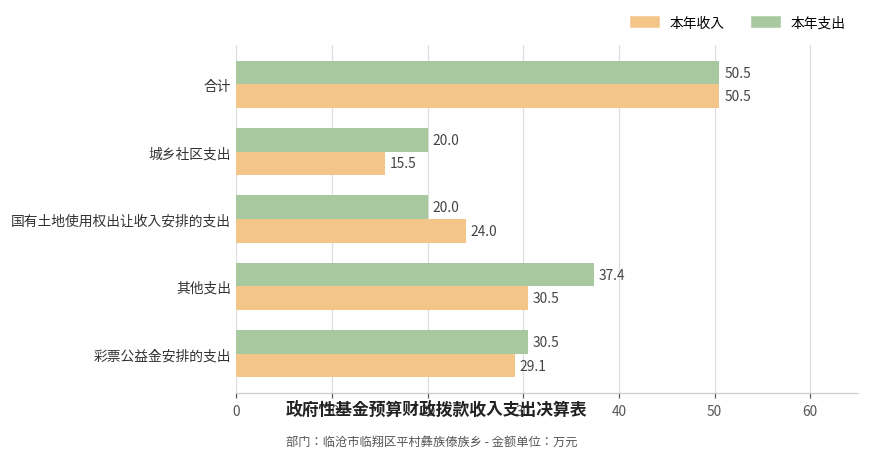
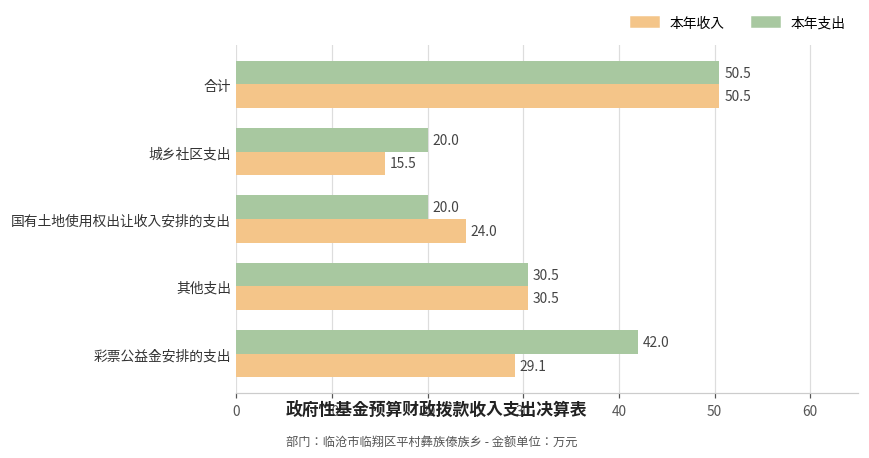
  {
    "本年收入": {
      "合计": 50.5,
      "城乡社区支出": 15.5,
      "国有土地使用权出让收入安排的支出": 24.0,
      "其他支出": 30.5,
      "彩票公益金安排的支出": 29.1
    },
    "本年支出": {
      "合计": 50.5,
      "城乡社区支出": 20.0,
      "国有土地使用权出让收入安排的支出": 20.0,
-     "其他支出": 37.4,
-     "彩票公益金安排的支出": 30.5
+     "其他支出": 30.5,
+     "彩票公益金安排的支出": 42.0
    }
  }
